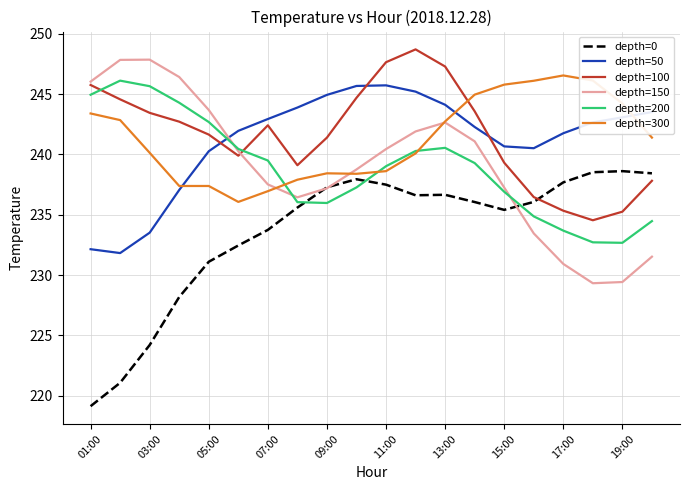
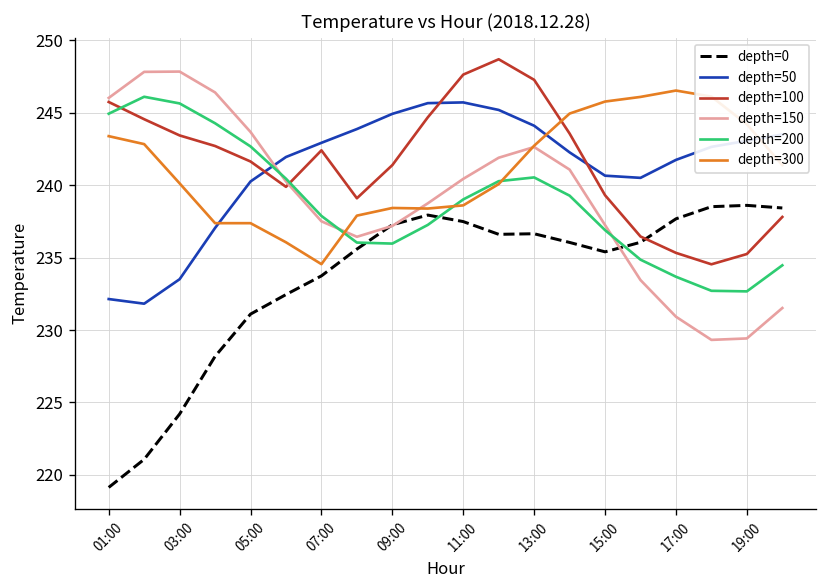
  {
    "depth=0": {
      "01:00": 219.1,
      "03:00": 224.2,
      "05:00": 231.1,
      "07:00": 233.7,
      "11:00": 237.5,
      "13:00": 236.7,
      "15:00": 235.4,
      "17:00": 237.7,
      "19:00": 238.6
    },
    "depth=50": {
      "01:00": 232.1,
      "03:00": 233.5,
      "05:00": 240.3,
      "07:00": 242.9,
      "09:00": 244.9,
      "11:00": 245.7,
      "13:00": 244.1,
      "15:00": 240.7,
      "17:00": 241.8
    },
    "depth=100": {
      "01:00": 245.8,
      "03:00": 243.4,
      "05:00": 241.6,
      "07:00": 242.4,
      "09:00": 241.4,
      "11:00": 247.6,
      "13:00": 247.3,
      "15:00": 239.3,
      "17:00": 235.3,
      "19:00": 235.3
    },
    "depth=150": {
      "01:00": 246.0,
      "03:00": 247.9,
      "05:00": 243.7,
      "07:00": 237.5,
      "11:00": 240.4,
      "15:00": 237.3,
      "17:00": 230.9,
      "19:00": 229.4
    },
    "depth=200": {
      "01:00": 244.9,
      "03:00": 245.7,
      "05:00": 242.7,
-     "07:00": 239.5,
+     "07:00": 237.9,
      "09:00": 236.0,
      "11:00": 239.0,
      "13:00": 240.5,
      "15:00": 236.9,
      "17:00": 233.7,
      "19:00": 232.7
    },
    "depth=300": {
      "01:00": 243.4,
      "03:00": 240.1,
      "05:00": 237.4,
-     "07:00": 237.0,
+     "07:00": 234.6,
      "09:00": 238.4,
      "11:00": 238.6,
      "15:00": 245.8,
      "17:00": 246.5
    }
  }
